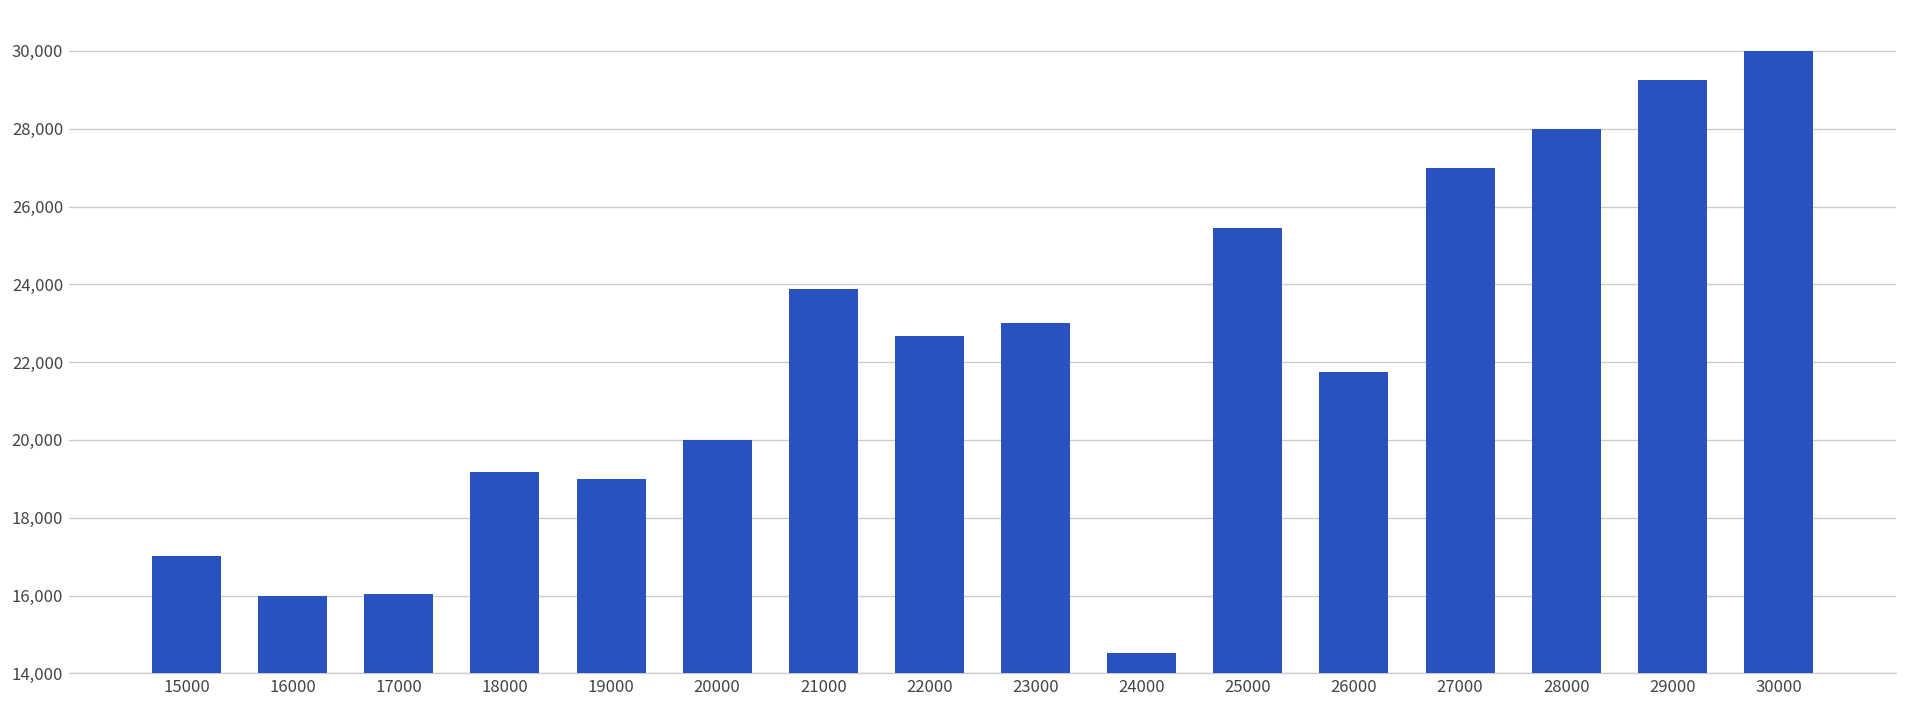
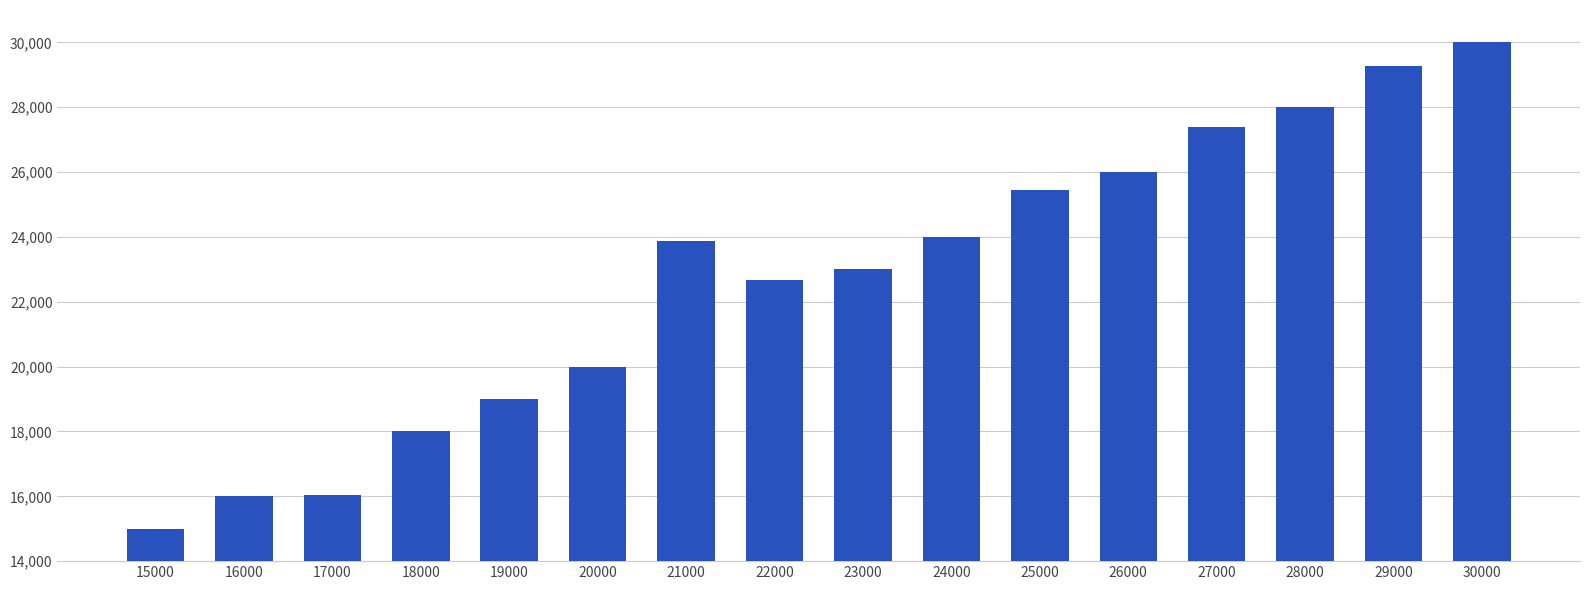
  {
-   "15000": "17,000",
+   "15000": "15,000",
    "16000": "16,000",
    "17000": "16,000",
-   "18000": "19,200",
+   "18000": "18,000",
    "19000": "19,000",
    "20000": "20,000",
    "21000": "23,900",
    "22000": "22,700",
    "23000": "23,000",
-   "24000": "14,500",
+   "24000": "24,000",
    "25000": "25,500",
-   "26000": "21,800",
-   "27000": "27,000",
+   "26000": "26,000",
+   "27000": "27,400",
    "28000": "28,000",
    "29000": "29,300",
    "30000": "30,000"
  }
